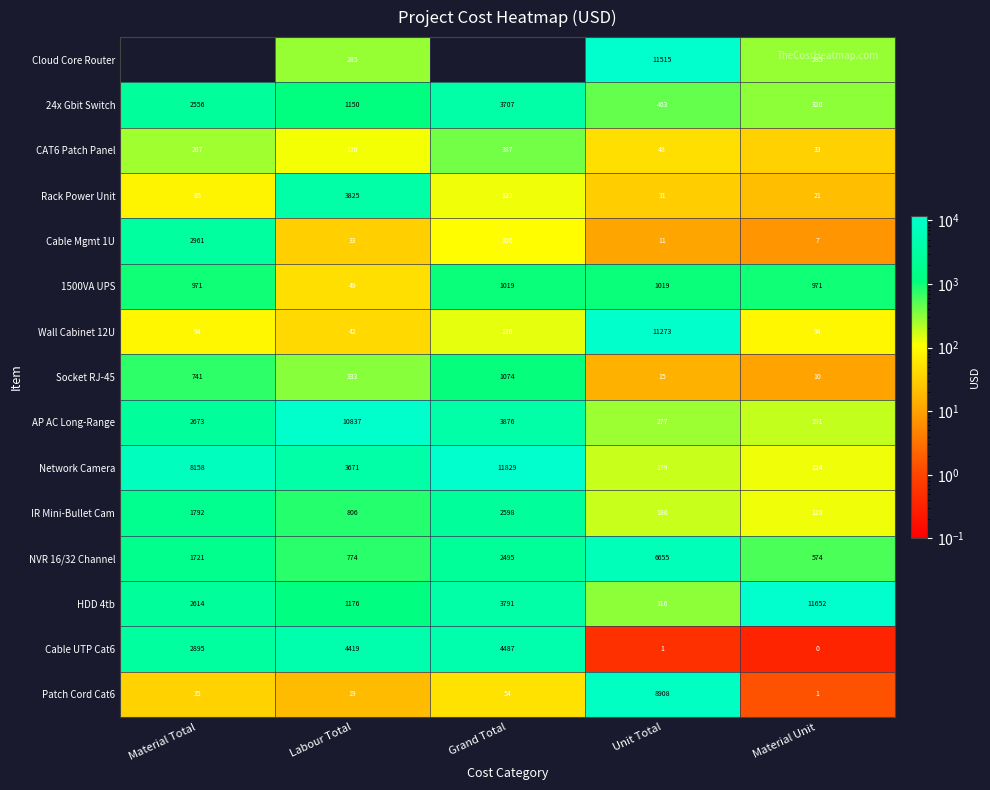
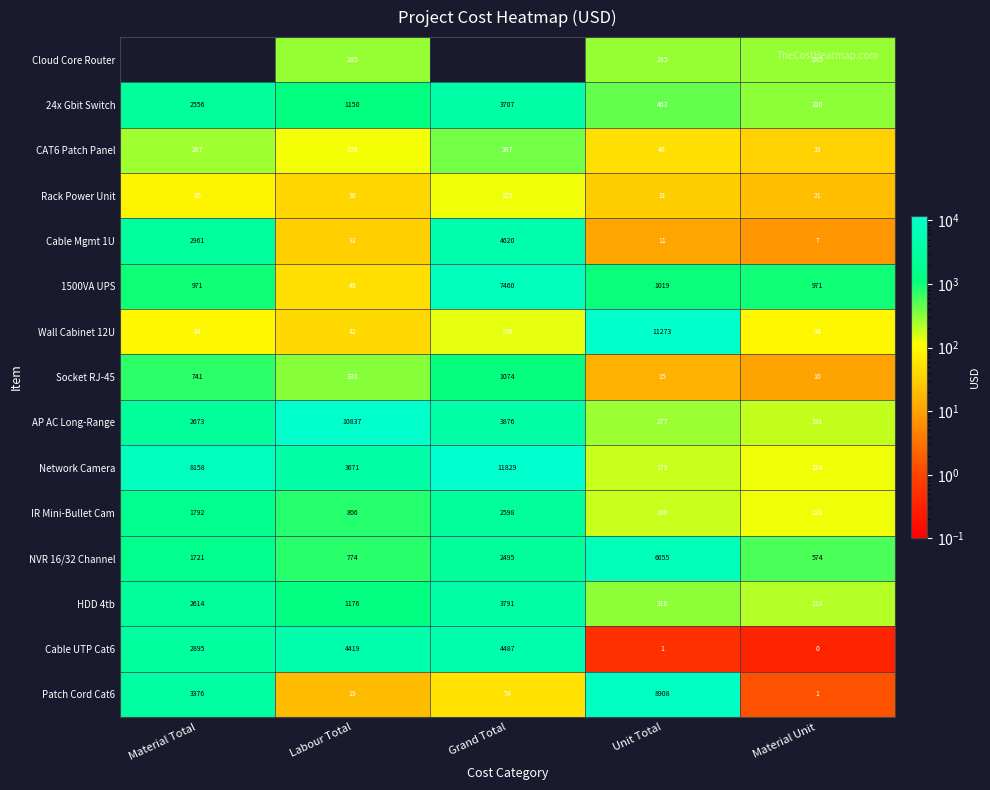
  {
    "Cloud Core Router": {
      "Labour Total": 285,
-     "Unit Total": 11515
+     "Unit Total": 285
    },
    "24x Gbit Switch": {
      "Material Total": 2556,
      "Labour Total": 1150,
      "Grand Total": 3707,
      "Unit Total": 463,
      "Material Unit": 320
    },
    "CAT6 Patch Panel": {
      "Material Total": 267,
      "Labour Total": 120,
      "Grand Total": 387,
      "Unit Total": 48,
      "Material Unit": 33
    },
    "Rack Power Unit": {
      "Material Total": 85,
-     "Labour Total": 3825,
+     "Labour Total": 38,
      "Grand Total": 123,
      "Unit Total": 31,
      "Material Unit": 21
    },
    "Cable Mgmt 1U": {
      "Material Total": 2961,
      "Labour Total": 33,
-     "Grand Total": 106,
+     "Grand Total": 4620,
      "Unit Total": 11,
      "Material Unit": 7
    },
    "1500VA UPS": {
      "Material Total": 971,
      "Labour Total": 49,
-     "Grand Total": 1019,
+     "Grand Total": 7460,
      "Unit Total": 1019,
      "Material Unit": 971
    },
    "Wall Cabinet 12U": {
      "Material Total": 94,
      "Labour Total": 42,
      "Grand Total": 136,
      "Unit Total": 11273,
      "Material Unit": 94
    },
    "Socket RJ-45": {
      "Material Total": 741,
      "Labour Total": 333,
      "Grand Total": 1074,
      "Unit Total": 15,
      "Material Unit": 10
    },
    "AP AC Long-Range": {
      "Material Total": 2673,
      "Labour Total": 10837,
      "Grand Total": 3876,
      "Unit Total": 277,
      "Material Unit": 191
    },
    "Network Camera": {
      "Material Total": 8158,
      "Labour Total": 3671,
      "Grand Total": 11829,
      "Unit Total": 179,
      "Material Unit": 124
    },
    "IR Mini-Bullet Cam": {
      "Material Total": 1792,
      "Labour Total": 806,
      "Grand Total": 2598,
      "Unit Total": 186,
      "Material Unit": 128
    },
    "NVR 16/32 Channel": {
      "Material Total": 1721,
      "Labour Total": 774,
      "Grand Total": 2495,
      "Unit Total": 6655,
      "Material Unit": 574
    },
    "HDD 4tb": {
      "Material Total": 2614,
      "Labour Total": 1176,
      "Grand Total": 3791,
      "Unit Total": 316,
-     "Material Unit": 11652
+     "Material Unit": 218
    },
    "Cable UTP Cat6": {
      "Material Total": 2895,
      "Labour Total": 4419,
      "Grand Total": 4487,
      "Unit Total": 1,
      "Material Unit": 0
    },
    "Patch Cord Cat6": {
-     "Material Total": 35,
+     "Material Total": 3376,
      "Labour Total": 19,
      "Grand Total": 54,
      "Unit Total": 8908,
      "Material Unit": 1
    }
  }
